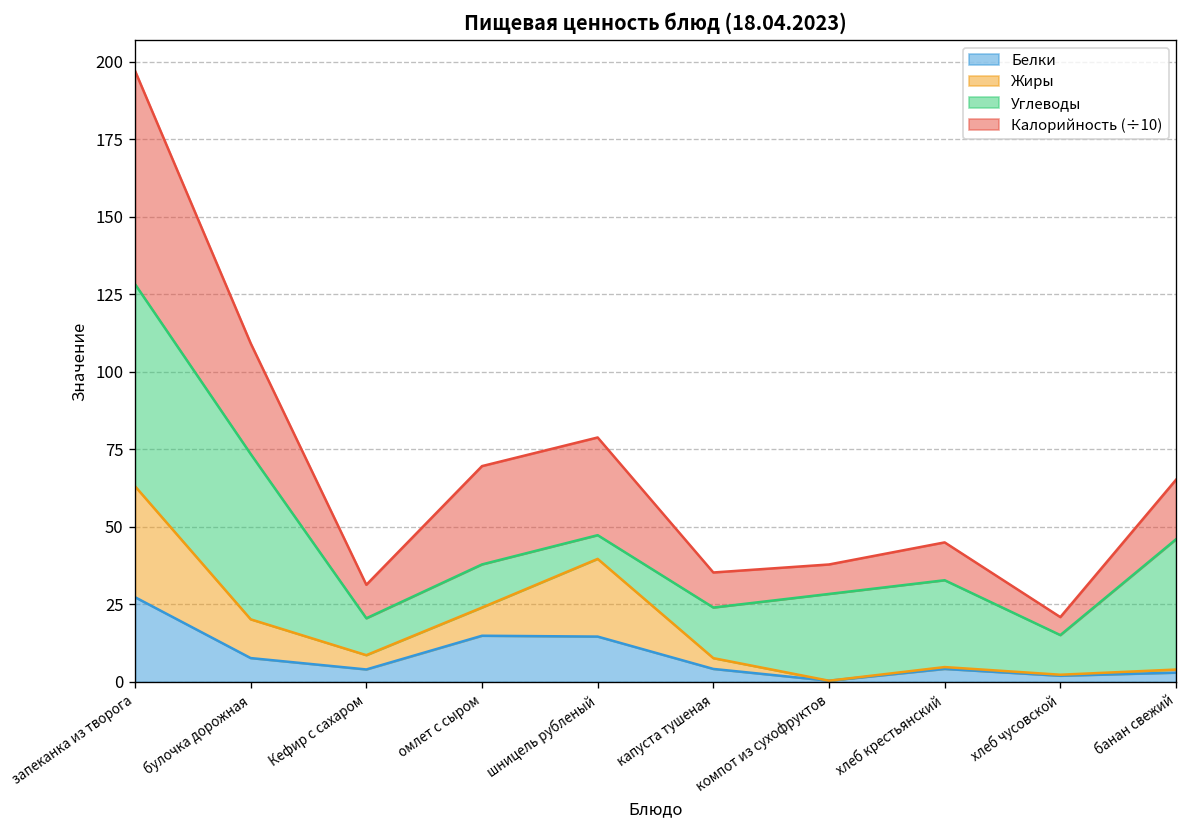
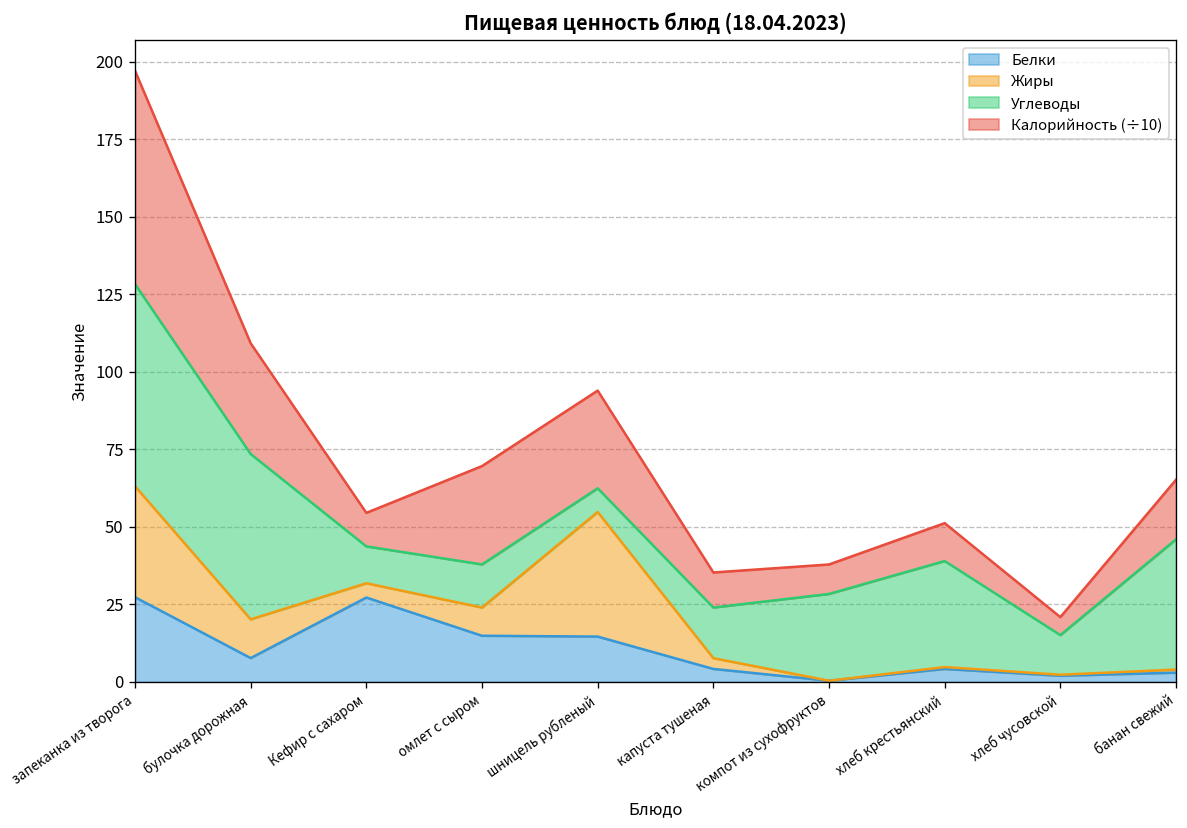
  {
    "Белки": {
      "запеканка из творога": 27,
      "булочка дорожная": 8,
-     "Кефир с сахаром": 4,
+     "Кефир с сахаром": 27,
      "омлет с сыром": 15,
      "шницель рубленый": 15,
      "капуста тушеная": 4
    },
    "Жиры": {
      "запеканка из творога": 36,
      "булочка дорожная": 13,
      "Кефир с сахаром": 5,
      "омлет с сыром": 9,
-     "шницель рубленый": 25,
+     "шницель рубленый": 40,
      "капуста тушеная": 3
    },
    "Углеводы": {
      "запеканка из творога": 65,
      "булочка дорожная": 53,
      "Кефир с сахаром": 12,
      "омлет с сыром": 14,
      "шницель рубленый": 8,
      "капуста тушеная": 16,
      "компот из сухофруктов": 28,
-     "хлеб крестьянский": 28,
+     "хлеб крестьянский": 34,
      "хлеб чусовской": 13,
      "банан свежий": 42
    },
    "Калорийность (÷10)": {
      "запеканка из творога": 69,
      "булочка дорожная": 36,
      "Кефир с сахаром": 11,
      "омлет с сыром": 32,
      "шницель рубленый": 32,
      "капуста тушеная": 11,
      "компот из сухофруктов": 9,
      "хлеб крестьянский": 12,
      "хлеб чусовской": 6,
      "банан свежий": 19
    }
  }
